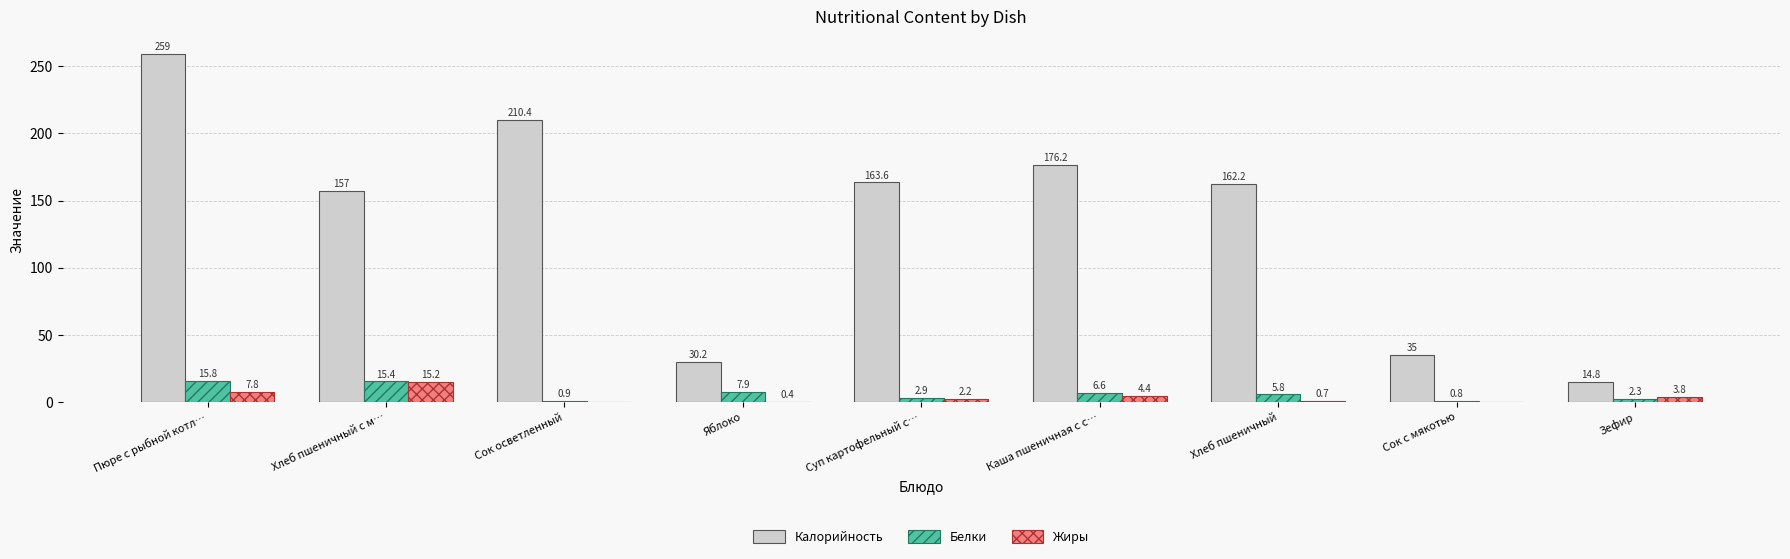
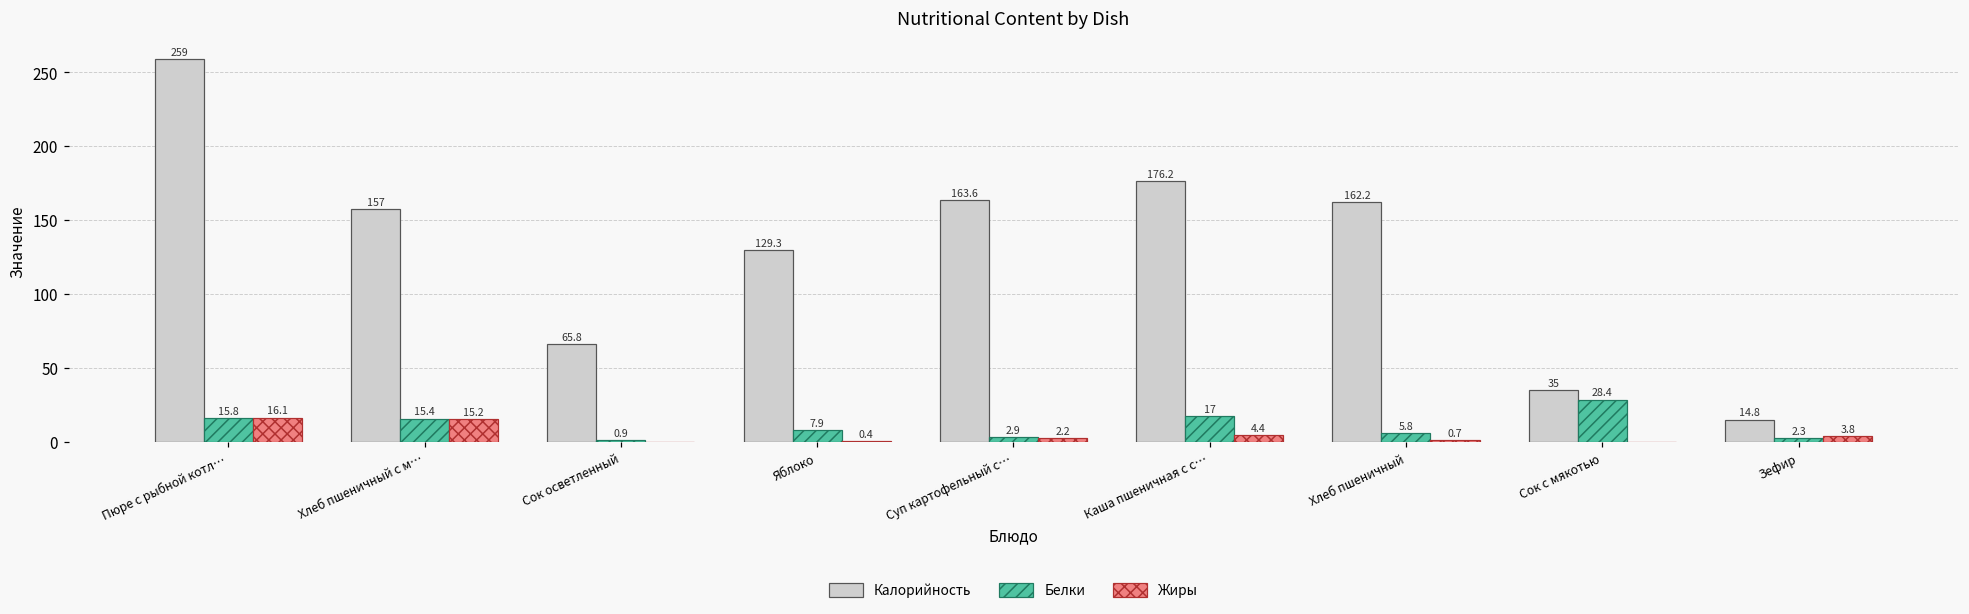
  {
    "Калорийность": {
      "Пюре с рыбной котл…": 259,
      "Хлеб пшеничный с м…": 157,
-     "Сок осветленный": 210.4,
-     "Яблоко": 30.2,
+     "Сок осветленный": 65.8,
+     "Яблоко": 129.3,
      "Суп картофельный с…": 163.6,
      "Каша пшеничная с с…": 176.2,
      "Хлеб пшеничный": 162.2,
      "Сок с мякотью": 35,
      "Зефир": 14.8
    },
    "Белки": {
      "Пюре с рыбной котл…": 15.8,
      "Хлеб пшеничный с м…": 15.4,
      "Сок осветленный": 0.9,
      "Яблоко": 7.9,
      "Суп картофельный с…": 2.9,
-     "Каша пшеничная с с…": 6.6,
+     "Каша пшеничная с с…": 17,
      "Хлеб пшеничный": 5.8,
-     "Сок с мякотью": 0.8,
+     "Сок с мякотью": 28.4,
      "Зефир": 2.3
    },
    "Жиры": {
-     "Пюре с рыбной котл…": 7.8,
+     "Пюре с рыбной котл…": 16.1,
      "Хлеб пшеничный с м…": 15.2,
      "Яблоко": 0.4,
      "Суп картофельный с…": 2.2,
      "Каша пшеничная с с…": 4.4,
      "Хлеб пшеничный": 0.7,
      "Зефир": 3.8
    }
  }
